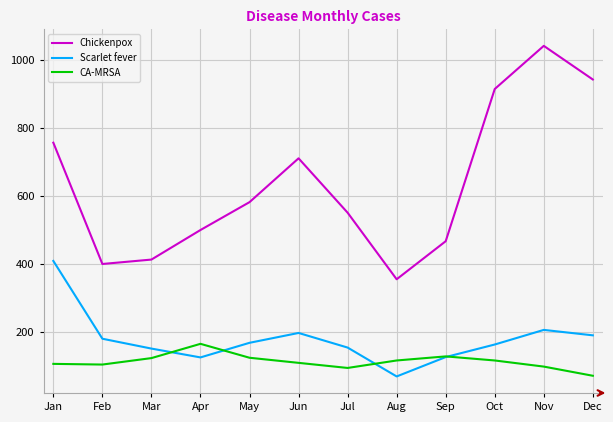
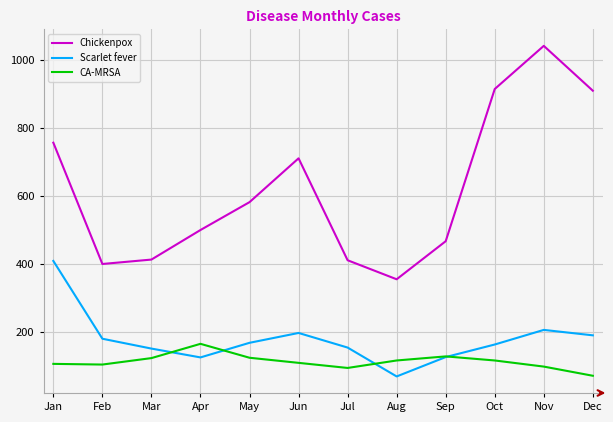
  {
    "Chickenpox": {
      "Jan": 760,
      "Feb": 400,
      "Mar": 410,
      "Apr": 500,
      "May": 580,
      "Jun": 710,
-     "Jul": 550,
+     "Jul": 410,
      "Aug": 350,
      "Sep": 470,
      "Oct": 910,
      "Nov": 1040,
-     "Dec": 940
+     "Dec": 910
    },
    "Scarlet fever": {
      "Jan": 410,
      "Feb": 180,
      "Mar": 150,
      "Apr": 120,
      "May": 170,
      "Jun": 200,
      "Jul": 150,
      "Aug": 70,
      "Oct": 160,
      "Nov": 210,
      "Dec": 190
    },
    "CA-MRSA": {
      "Jan": 110,
      "Feb": 100,
      "Mar": 120,
      "Apr": 160,
      "May": 120,
      "Jun": 110,
      "Jul": 90,
      "Aug": 120,
      "Oct": 120,
      "Nov": 100,
      "Dec": 70
    }
  }
